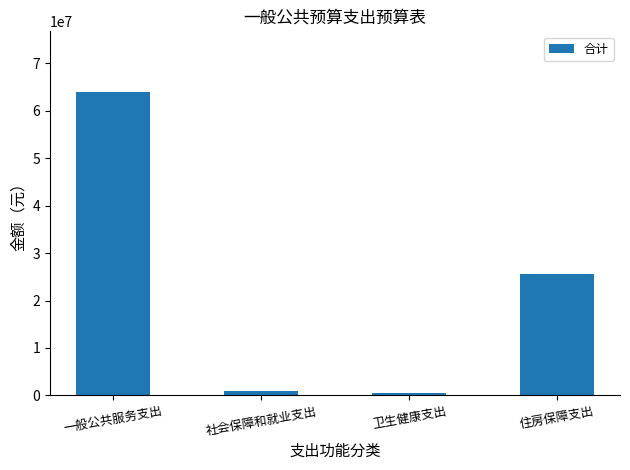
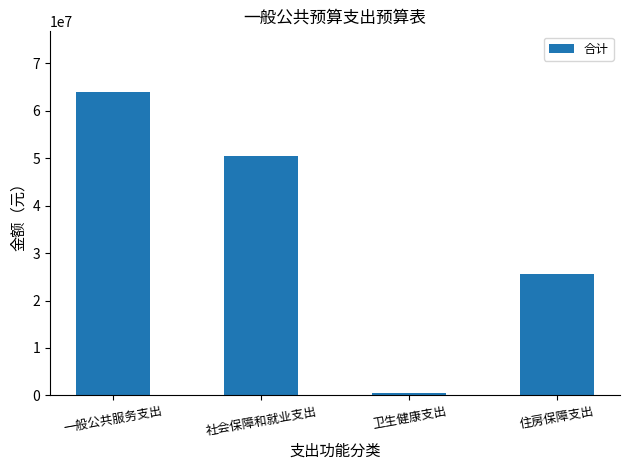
  {
    "一般公共服务支出": 64000000,
-   "社会保障和就业支出": 1000000,
+   "社会保障和就业支出": 51000000,
    "住房保障支出": 26000000
  }
